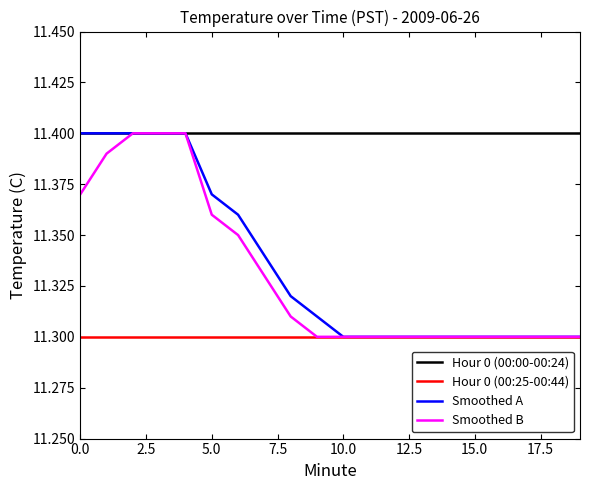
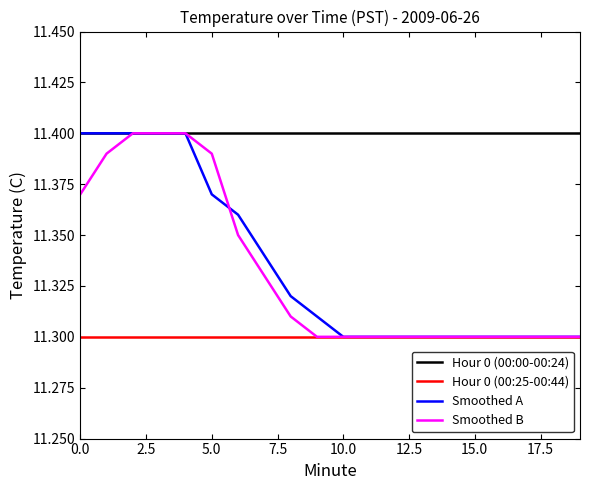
  {
    "Hour 0 (00:00-00:24)": {
      "5.0": 11.40,
      "10.0": 11.40,
      "15.0": 11.40
    },
    "Hour 0 (00:25-00:44)": {
      "0.0": 11.30,
      "5.0": 11.30
    },
    "Smoothed A": {
      "5.0": 11.37
    },
    "Smoothed B": {
      "0.0": 11.37,
-     "5.0": 11.36
+     "5.0": 11.39
    }
  }
